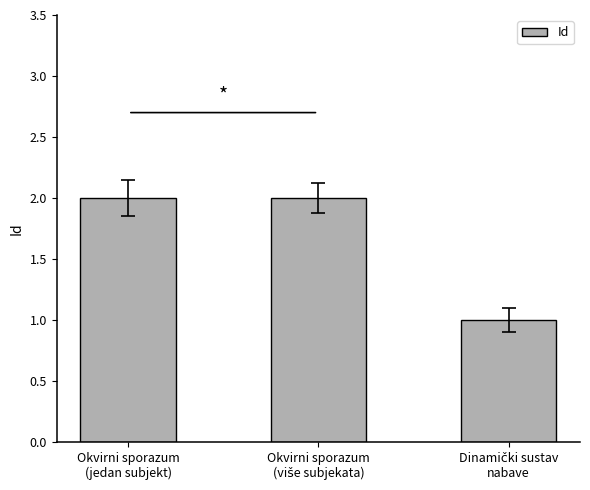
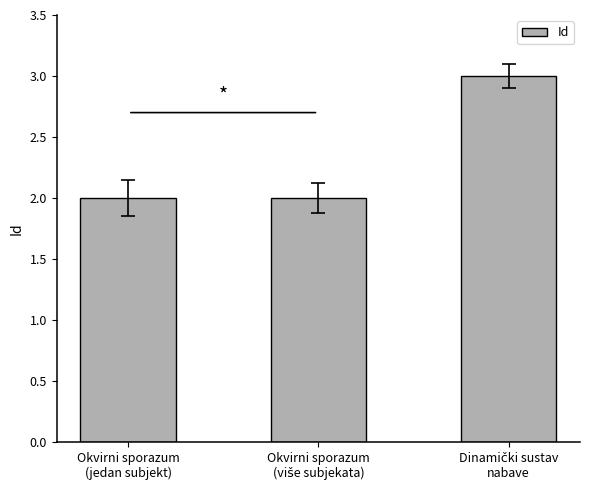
  {
    "Id": {
      "Okvirni sporazum (jedan subjekt)": 2,
      "Okvirni sporazum (više subjekata)": 2,
-     "Dinamički sustav nabave": 1
+     "Dinamički sustav nabave": 3
    }
  }
